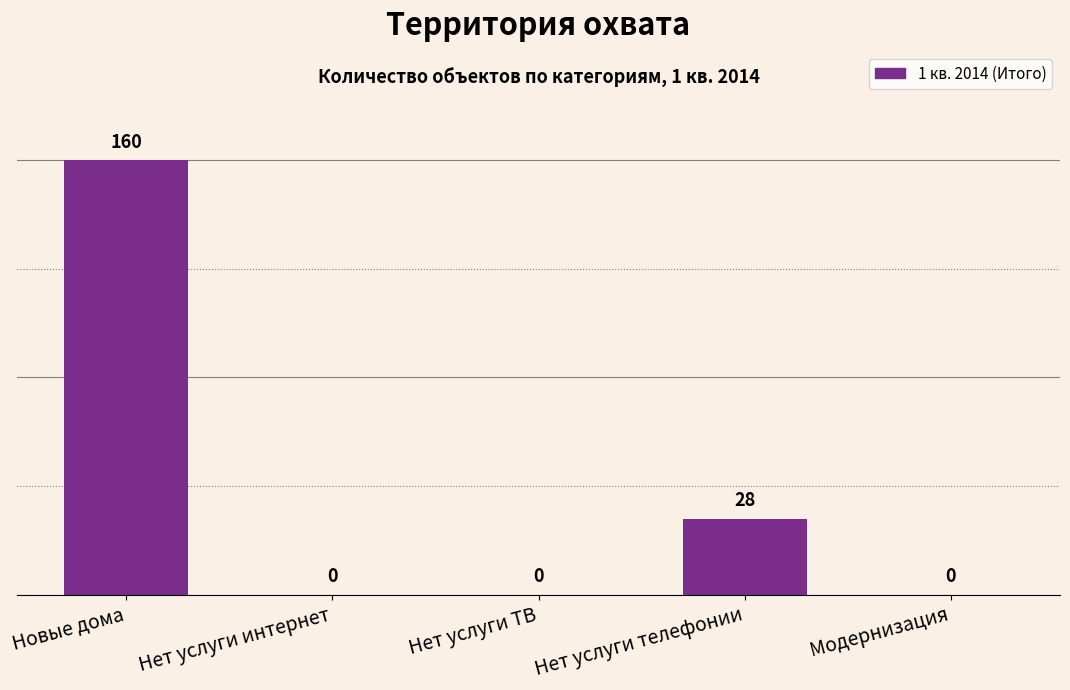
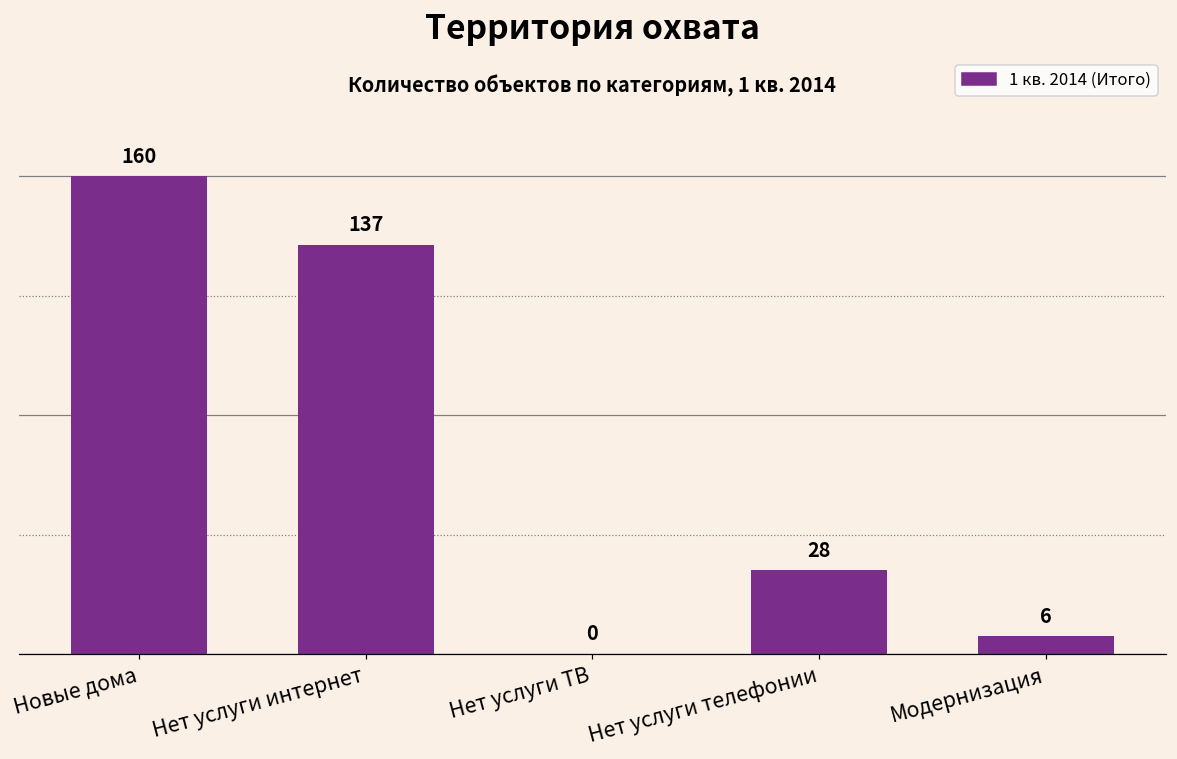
  {
    "Новые дома": 160,
-   "Нет услуги интернет": 0,
+   "Нет услуги интернет": 137,
    "Нет услуги ТВ": 0,
    "Нет услуги телефонии": 28,
-   "Модернизация": 0
+   "Модернизация": 6
  }
